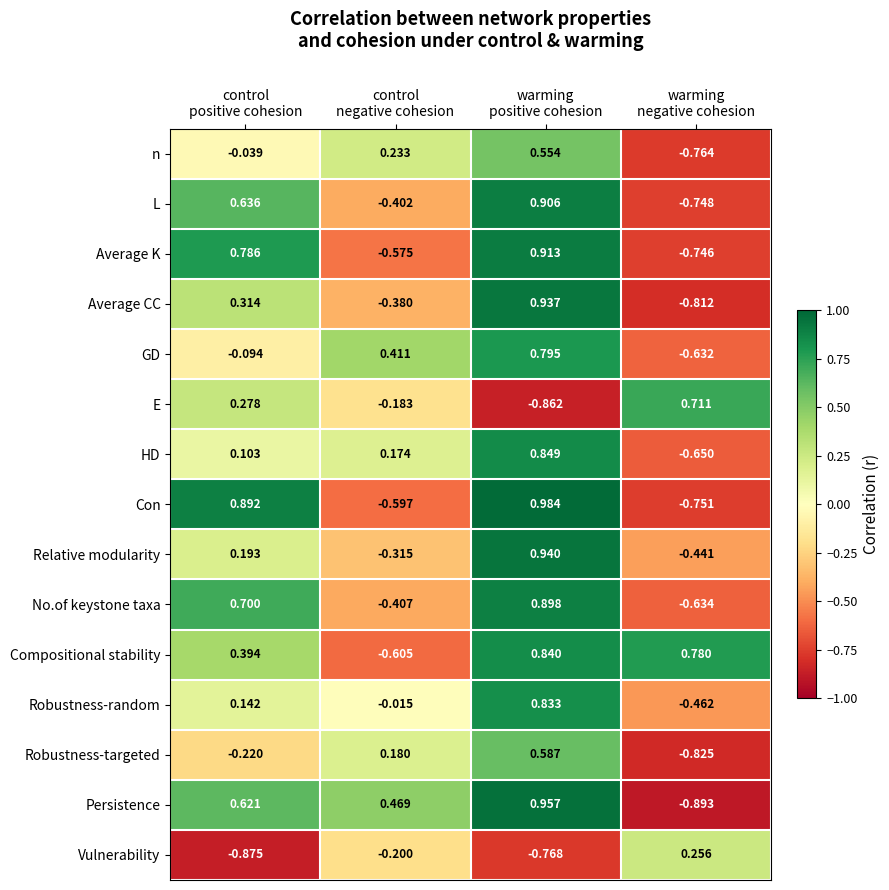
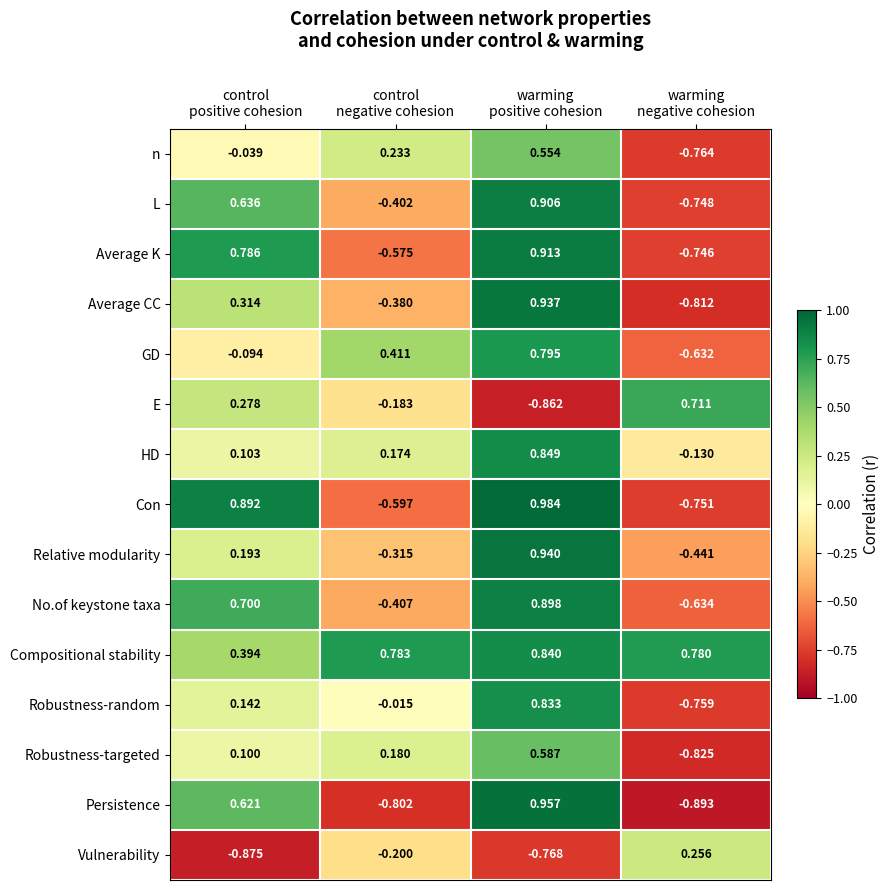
  {
    "n": {
      "control positive cohesion": -0.039,
      "control negative cohesion": 0.233,
      "warming positive cohesion": 0.554,
      "warming negative cohesion": -0.764
    },
    "L": {
      "control positive cohesion": 0.636,
      "control negative cohesion": -0.402,
      "warming positive cohesion": 0.906,
      "warming negative cohesion": -0.748
    },
    "Average K": {
      "control positive cohesion": 0.786,
      "control negative cohesion": -0.575,
      "warming positive cohesion": 0.913,
      "warming negative cohesion": -0.746
    },
    "Average CC": {
      "control positive cohesion": 0.314,
      "control negative cohesion": -0.380,
      "warming positive cohesion": 0.937,
      "warming negative cohesion": -0.812
    },
    "GD": {
      "control positive cohesion": -0.094,
      "control negative cohesion": 0.411,
      "warming positive cohesion": 0.795,
      "warming negative cohesion": -0.632
    },
    "E": {
      "control positive cohesion": 0.278,
      "control negative cohesion": -0.183,
      "warming positive cohesion": -0.862,
      "warming negative cohesion": 0.711
    },
    "HD": {
      "control positive cohesion": 0.103,
      "control negative cohesion": 0.174,
      "warming positive cohesion": 0.849,
-     "warming negative cohesion": -0.650
+     "warming negative cohesion": -0.130
    },
    "Con": {
      "control positive cohesion": 0.892,
      "control negative cohesion": -0.597,
      "warming positive cohesion": 0.984,
      "warming negative cohesion": -0.751
    },
    "Relative modularity": {
      "control positive cohesion": 0.193,
      "control negative cohesion": -0.315,
      "warming positive cohesion": 0.940,
      "warming negative cohesion": -0.441
    },
    "No.of keystone taxa": {
      "control positive cohesion": 0.700,
      "control negative cohesion": -0.407,
      "warming positive cohesion": 0.898,
      "warming negative cohesion": -0.634
    },
    "Compositional stability": {
      "control positive cohesion": 0.394,
-     "control negative cohesion": -0.605,
+     "control negative cohesion": 0.783,
      "warming positive cohesion": 0.840,
      "warming negative cohesion": 0.780
    },
    "Robustness-random": {
      "control positive cohesion": 0.142,
      "control negative cohesion": -0.015,
      "warming positive cohesion": 0.833,
-     "warming negative cohesion": -0.462
+     "warming negative cohesion": -0.759
    },
    "Robustness-targeted": {
-     "control positive cohesion": -0.220,
+     "control positive cohesion": 0.100,
      "control negative cohesion": 0.180,
      "warming positive cohesion": 0.587,
      "warming negative cohesion": -0.825
    },
    "Persistence": {
      "control positive cohesion": 0.621,
-     "control negative cohesion": 0.469,
+     "control negative cohesion": -0.802,
      "warming positive cohesion": 0.957,
      "warming negative cohesion": -0.893
    },
    "Vulnerability": {
      "control positive cohesion": -0.875,
      "control negative cohesion": -0.200,
      "warming positive cohesion": -0.768,
      "warming negative cohesion": 0.256
    }
  }
